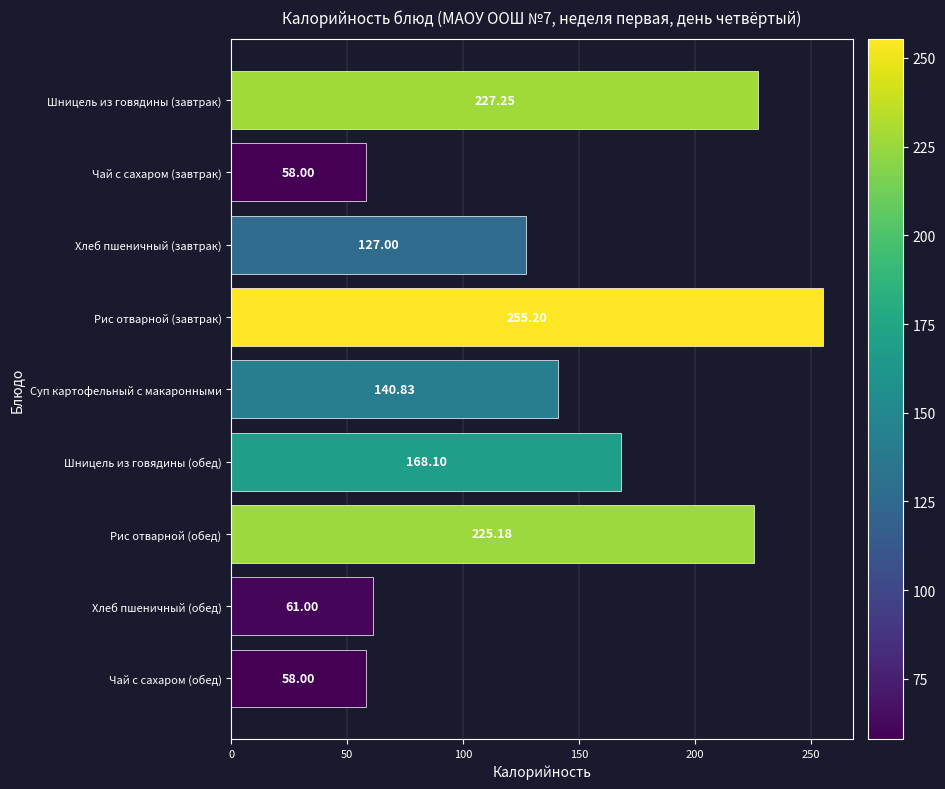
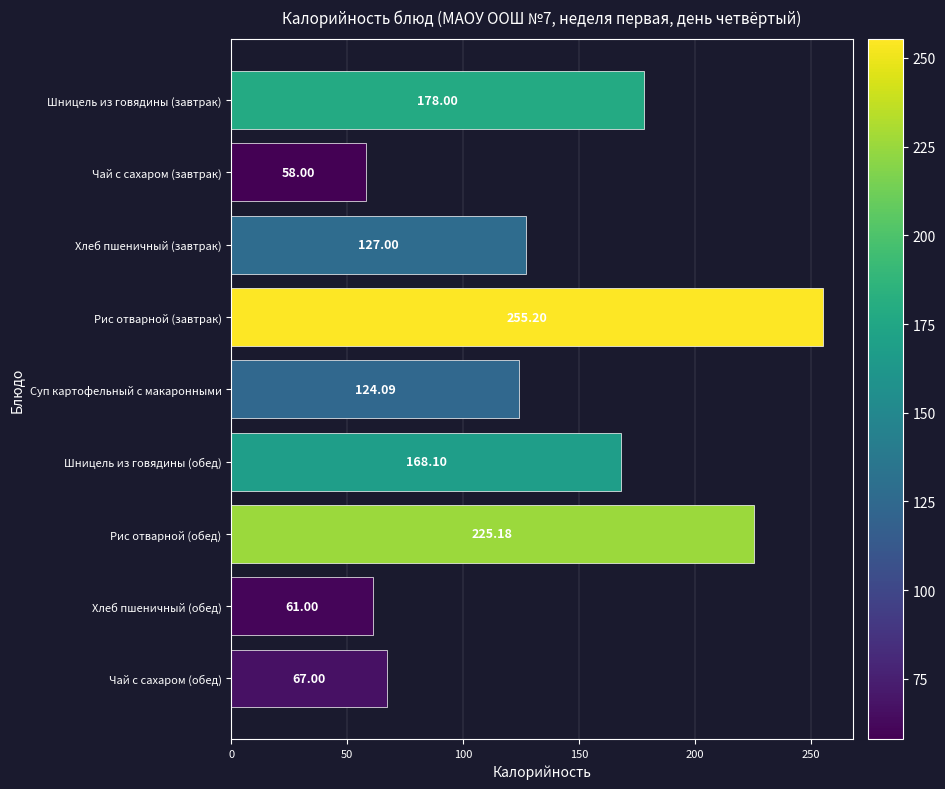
  {
-   "Шницель из говядины (завтрак)": 227.25,
+   "Шницель из говядины (завтрак)": 178.00,
    "Чай с сахаром (завтрак)": 58.00,
    "Хлеб пшеничный (завтрак)": 127.00,
    "Рис отварной (завтрак)": 255.20,
-   "Суп картофельный с макаронными": 140.83,
+   "Суп картофельный с макаронными": 124.09,
    "Шницель из говядины (обед)": 168.10,
    "Рис отварной (обед)": 225.18,
    "Хлеб пшеничный (обед)": 61.00,
-   "Чай с сахаром (обед)": 58.00
+   "Чай с сахаром (обед)": 67.00
  }
